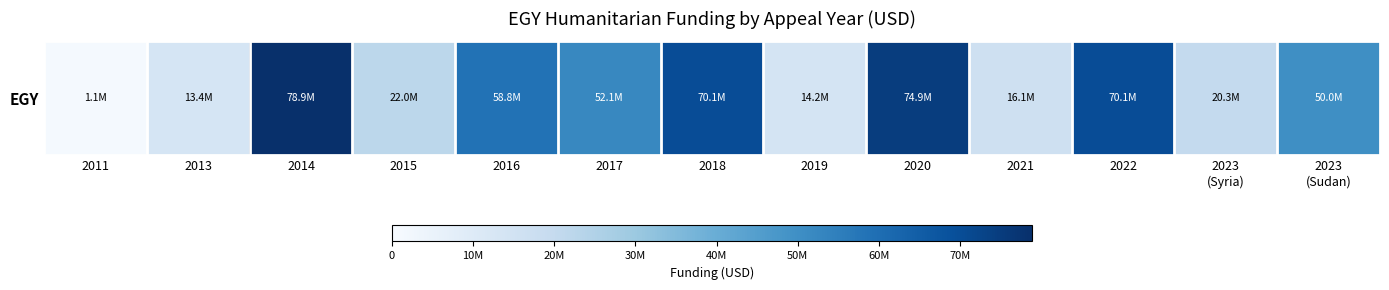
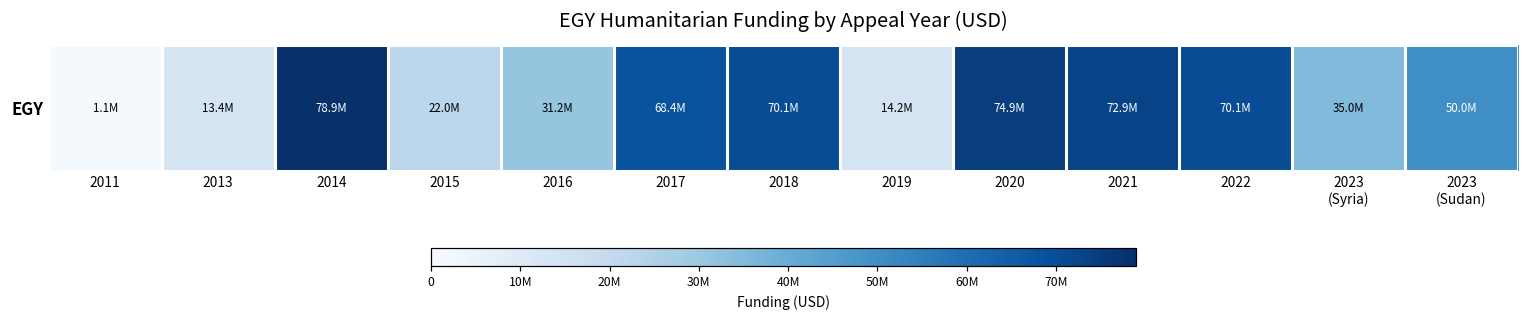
  {
    "EGY": {
      "2011": "1.1M",
      "2013": "13.4M",
      "2014": "78.9M",
      "2015": "22.0M",
-     "2016": "58.8M",
-     "2017": "52.1M",
+     "2016": "31.2M",
+     "2017": "68.4M",
      "2018": "70.1M",
      "2019": "14.2M",
      "2020": "74.9M",
-     "2021": "16.1M",
+     "2021": "72.9M",
      "2022": "70.1M",
-     "2023 (Syria)": "20.3M",
+     "2023 (Syria)": "35.0M",
      "2023 (Sudan)": "50.0M"
    }
  }
